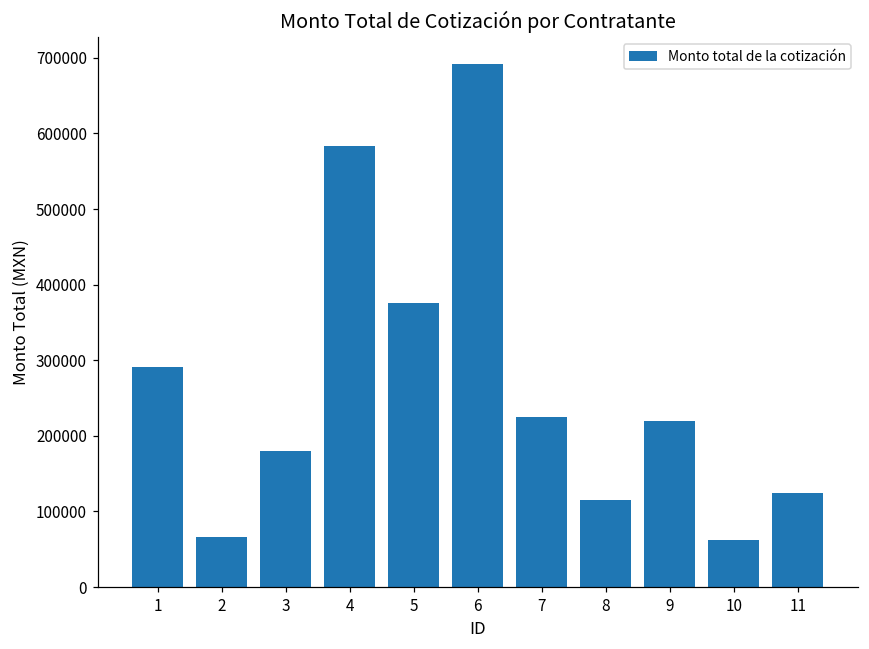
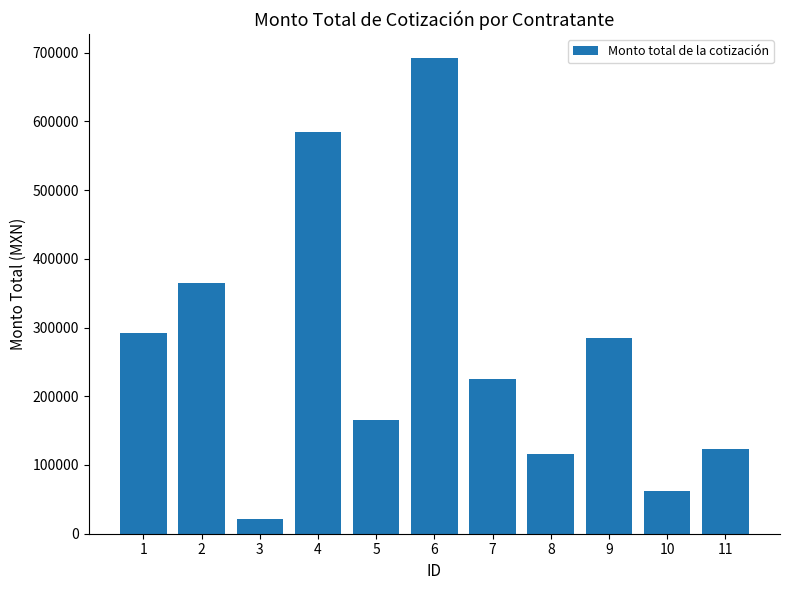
  {
    "1": 290000,
-   "2": 70000,
-   "3": 180000,
+   "2": 370000,
+   "3": 20000,
    "4": 580000,
-   "5": 380000,
+   "5": 170000,
    "6": 690000,
    "7": 220000,
    "8": 120000,
-   "9": 220000,
+   "9": 280000,
    "10": 60000,
    "11": 120000
  }
